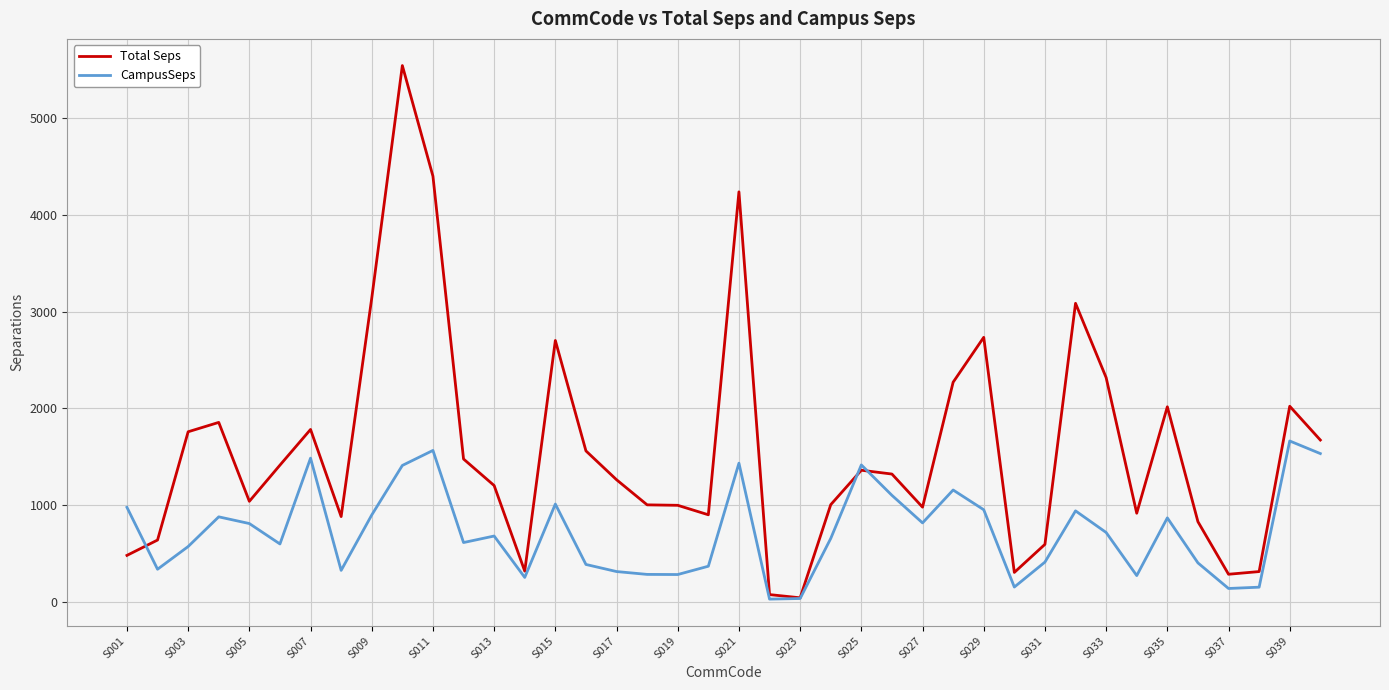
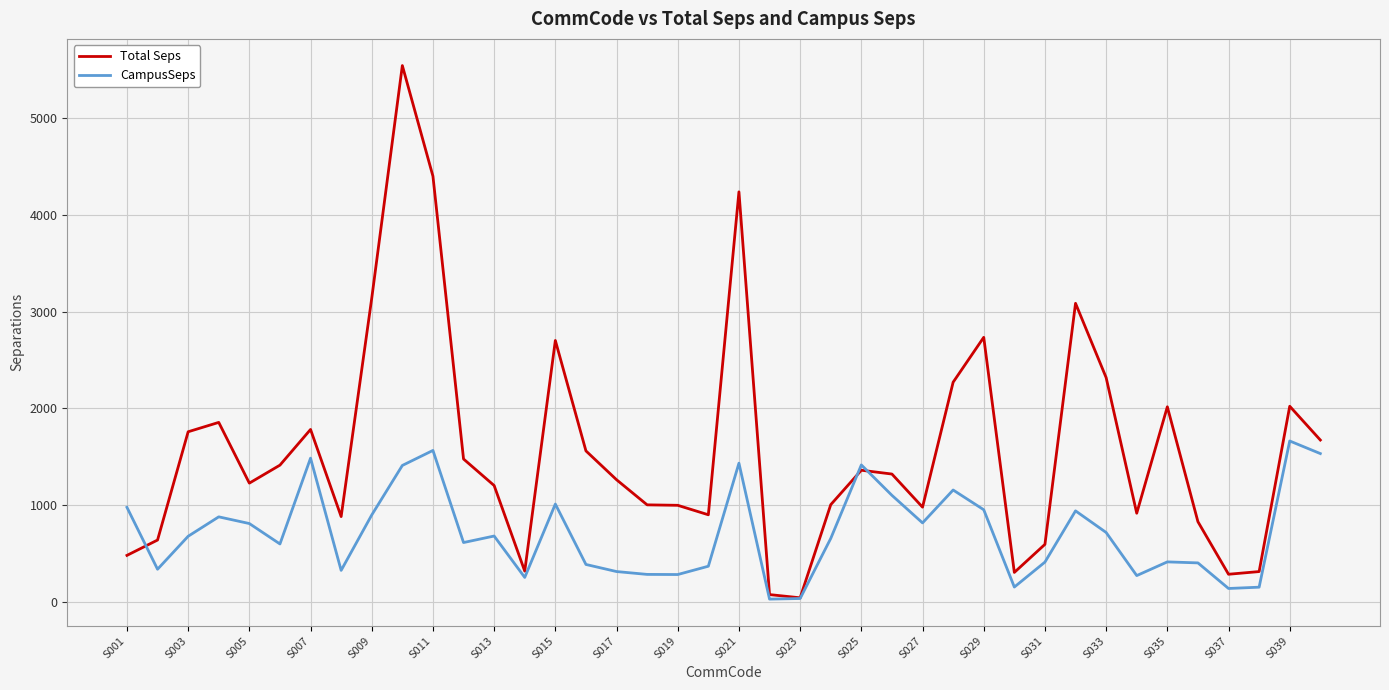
  {
    "Total Seps": {
      "S001": 500,
      "S003": 1800,
-     "S005": 1000,
+     "S005": 1200,
      "S007": 1800,
      "S009": 3100,
      "S011": 4400,
      "S013": 1200,
      "S015": 2700,
      "S017": 1300,
      "S019": 1000,
      "S021": 4200,
      "S025": 1400,
      "S027": 1000,
      "S029": 2700,
      "S031": 600,
      "S033": 2300,
      "S035": 2000,
      "S037": 300,
      "S039": 2000
    },
    "CampusSeps": {
      "S001": 1000,
-     "S003": 600,
+     "S003": 700,
      "S005": 800,
      "S007": 1500,
      "S009": 900,
      "S011": 1600,
      "S013": 700,
      "S015": 1000,
      "S017": 300,
      "S019": 300,
      "S021": 1400,
      "S025": 1400,
      "S027": 800,
      "S029": 1000,
      "S031": 400,
      "S033": 700,
-     "S035": 900,
+     "S035": 400,
      "S037": 100,
      "S039": 1700
    }
  }
